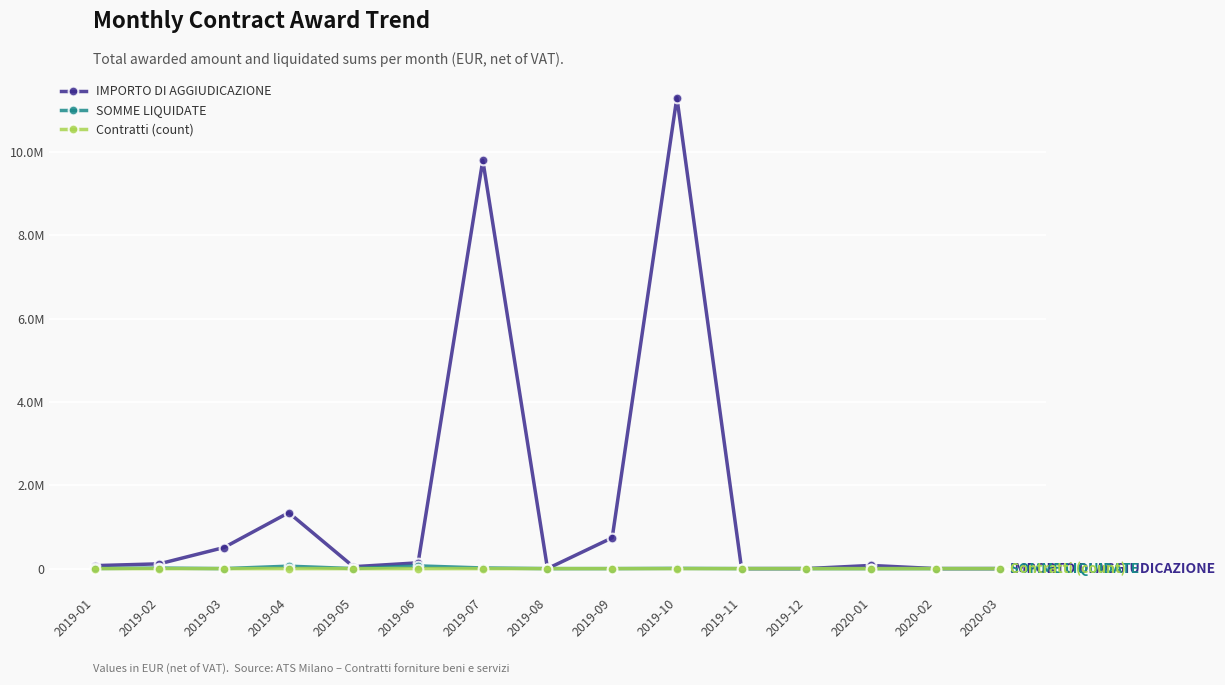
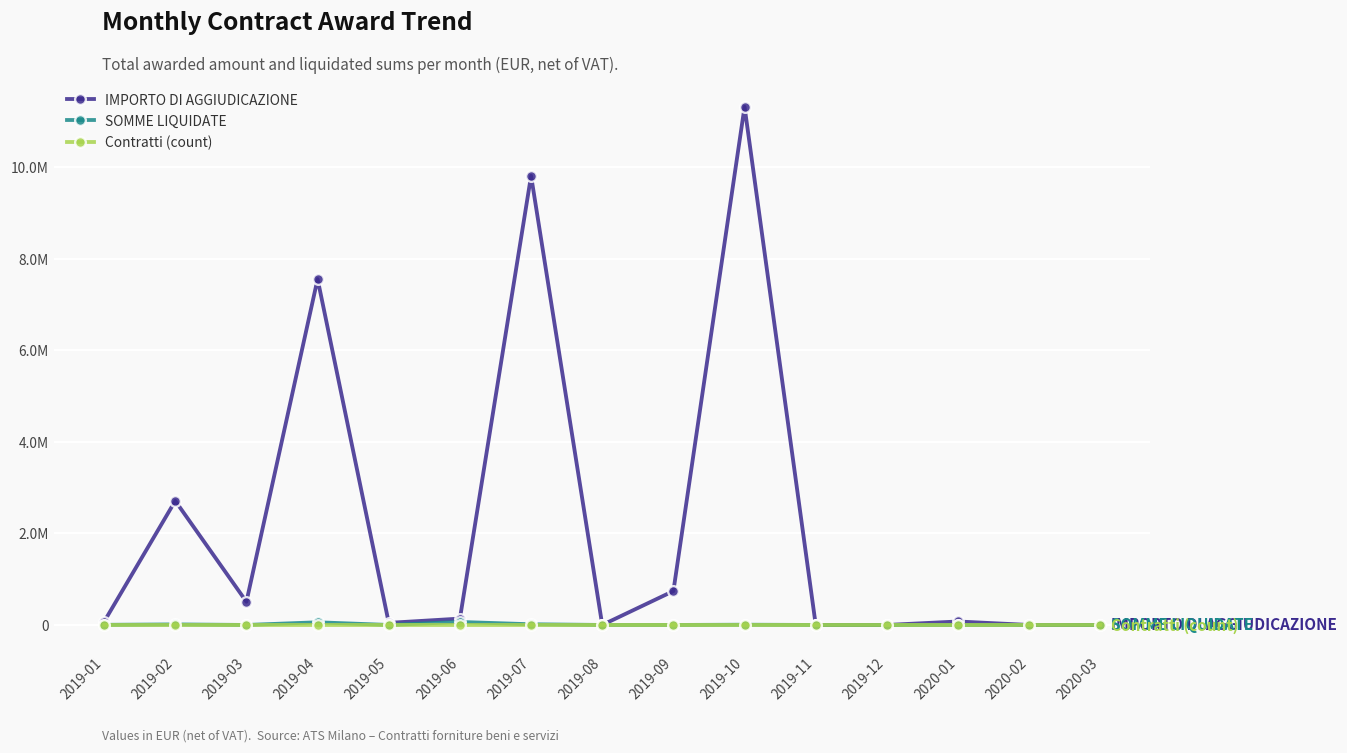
  {
    "IMPORTO DI AGGIUDICAZIONE": {
      "2019-01": 100000,
-     "2019-02": 100000,
+     "2019-02": 2700000,
      "2019-03": 500000,
-     "2019-04": 1300000,
+     "2019-04": 7600000,
      "2019-06": 100000,
      "2019-07": 9800000,
      "2019-09": 700000,
      "2019-10": 11300000,
      "2020-01": 100000
    },
    "SOMME LIQUIDATE": {
      "2019-06": 100000
    },
    "Contratti (count)": {
      "2019-06": 0
    }
  }
